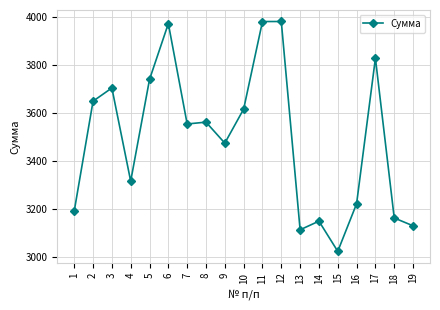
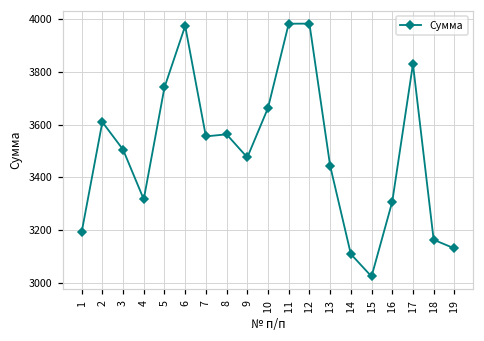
  {
    "1": 3190,
-   "2": 3650,
-   "3": 3710,
+   "2": 3610,
+   "3": 3510,
    "4": 3320,
    "5": 3740,
    "6": 3970,
    "7": 3560,
    "8": 3560,
    "9": 3480,
-   "10": 3620,
+   "10": 3660,
    "11": 3980,
    "12": 3980,
-   "13": 3110,
-   "14": 3150,
+   "13": 3440,
+   "14": 3110,
    "15": 3020,
-   "16": 3220,
+   "16": 3310,
    "17": 3830,
    "18": 3160,
    "19": 3130
  }
